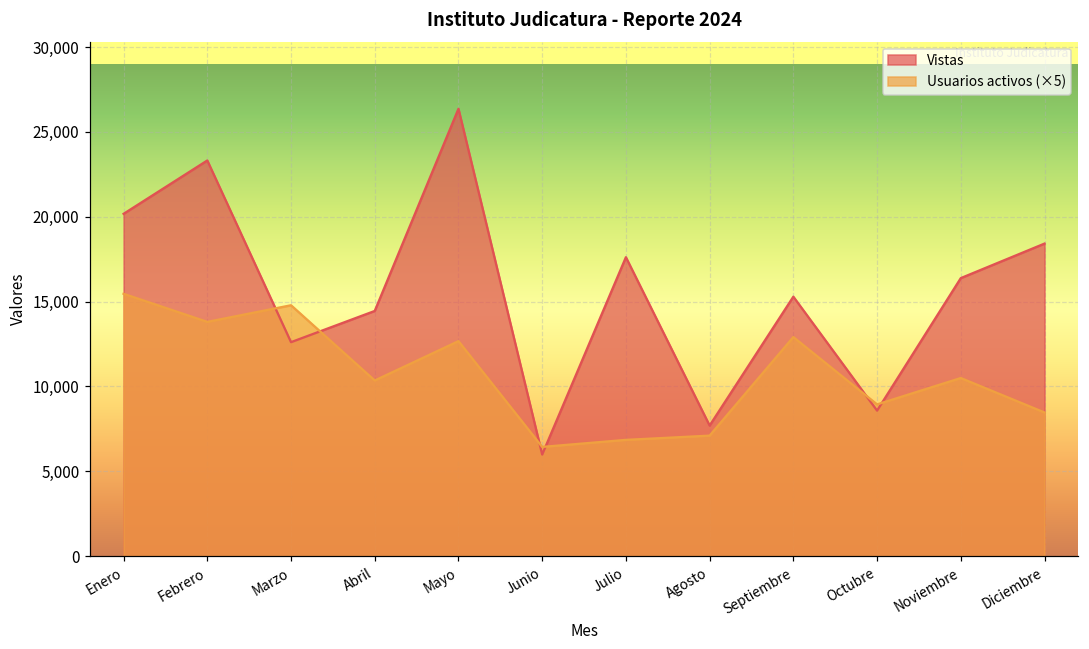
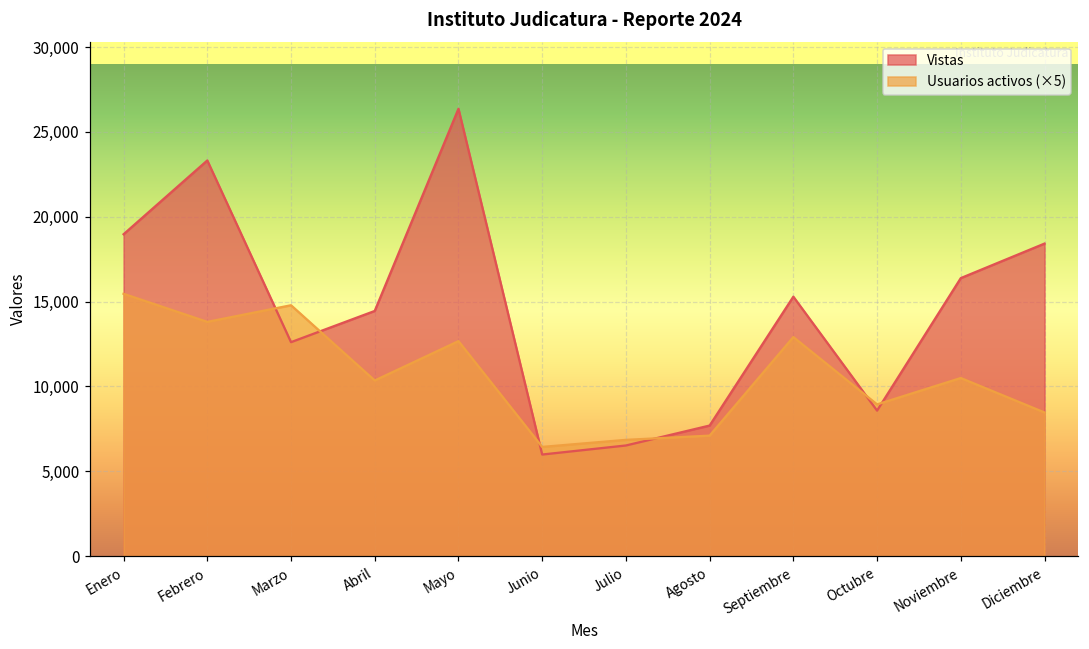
  {
    "Vistas": {
-     "Enero": "20,200",
+     "Enero": "19,000",
      "Febrero": "23,300",
      "Marzo": "12,600",
      "Abril": "14,400",
      "Mayo": "26,400",
      "Junio": "6,000",
-     "Julio": "17,600",
+     "Julio": "6,500",
      "Agosto": "7,700",
      "Septiembre": "15,300",
      "Octubre": "8,600",
      "Noviembre": "16,400",
      "Diciembre": "18,400"
    },
    "Usuarios activos (×5)": {
      "Enero": "15,500",
      "Febrero": "13,800",
      "Marzo": "14,800",
      "Abril": "10,300",
      "Mayo": "12,700",
      "Junio": "6,400",
      "Julio": "6,800",
      "Agosto": "7,100",
      "Septiembre": "12,900",
      "Octubre": "8,900",
      "Noviembre": "10,500",
      "Diciembre": "8,500"
    }
  }
